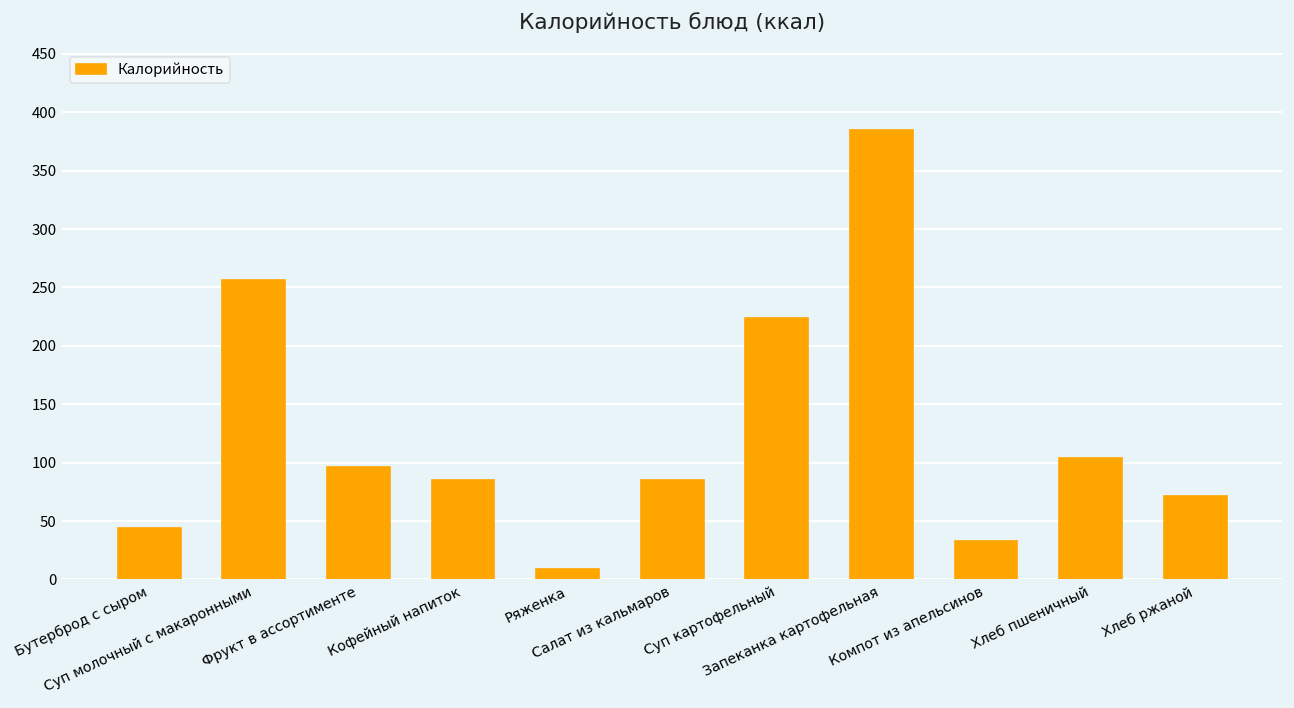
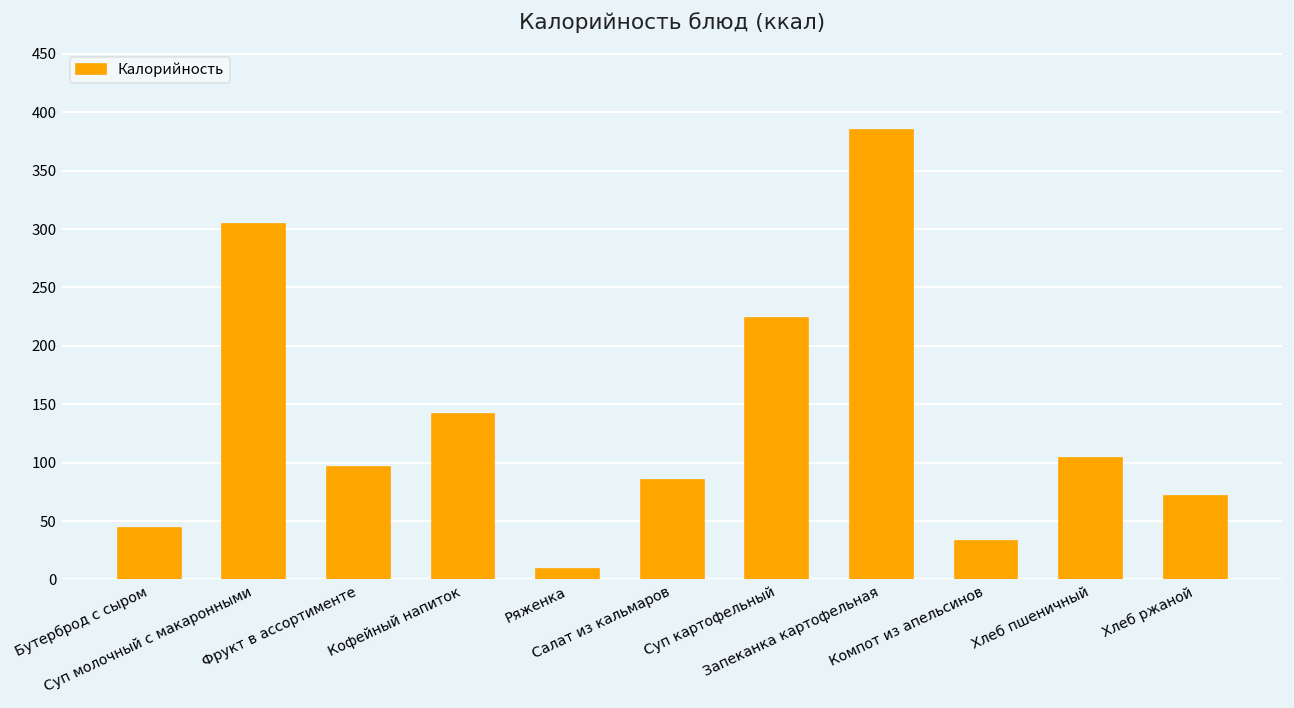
  {
    "Бутерброд с сыром": 40,
-   "Суп молочный с макаронными": 260,
+   "Суп молочный с макаронными": 300,
    "Фрукт в ассортименте": 100,
-   "Кофейный напиток": 90,
+   "Кофейный напиток": 140,
    "Ряженка": 10,
    "Салат из кальмаров": 90,
    "Суп картофельный": 220,
    "Запеканка картофельная": 380,
    "Компот из апельсинов": 30,
    "Хлеб пшеничный": 100,
    "Хлеб ржаной": 70
  }
